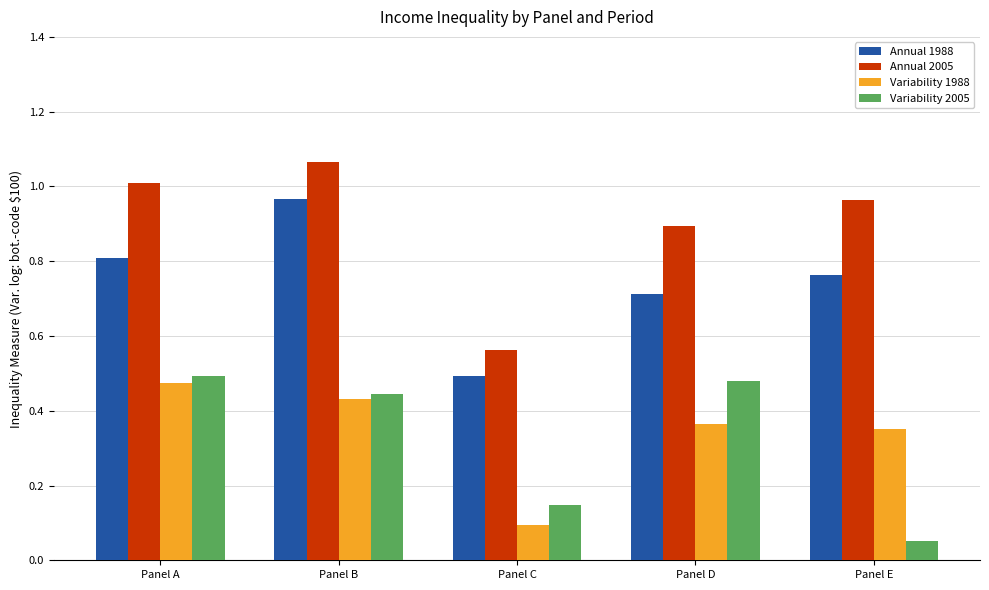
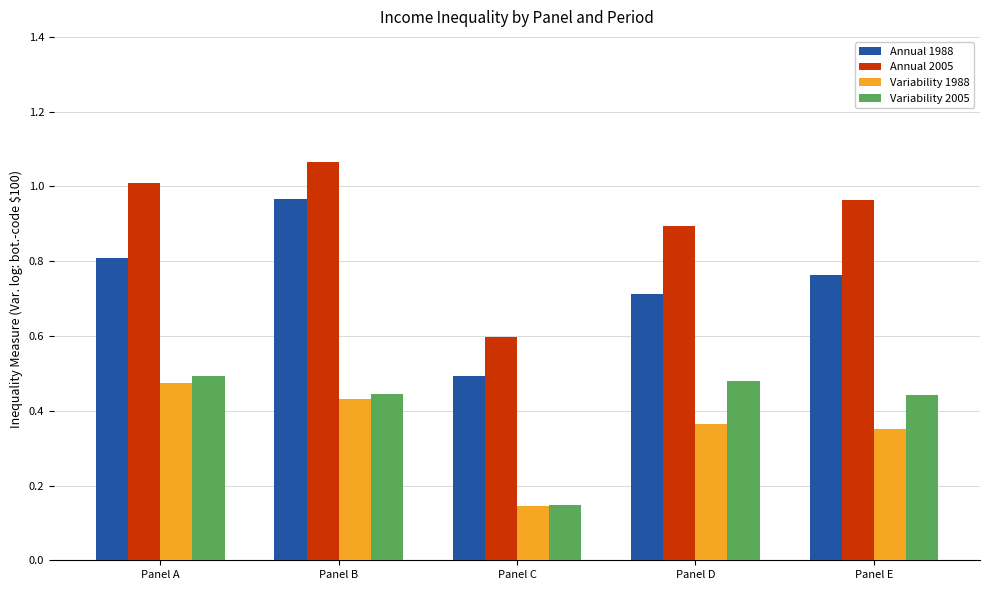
  {
    "Annual 1988": {
      "Panel A": 0.81,
      "Panel B": 0.97,
      "Panel C": 0.49,
      "Panel D": 0.71,
      "Panel E": 0.76
    },
    "Annual 2005": {
      "Panel A": 1.01,
      "Panel B": 1.07,
-     "Panel C": 0.56,
+     "Panel C": 0.60,
      "Panel D": 0.90,
      "Panel E": 0.96
    },
    "Variability 1988": {
      "Panel A": 0.47,
      "Panel B": 0.43,
-     "Panel C": 0.09,
+     "Panel C": 0.14,
      "Panel D": 0.37,
      "Panel E": 0.35
    },
    "Variability 2005": {
      "Panel A": 0.49,
      "Panel B": 0.45,
      "Panel C": 0.15,
      "Panel D": 0.48,
-     "Panel E": 0.05
+     "Panel E": 0.44
    }
  }
